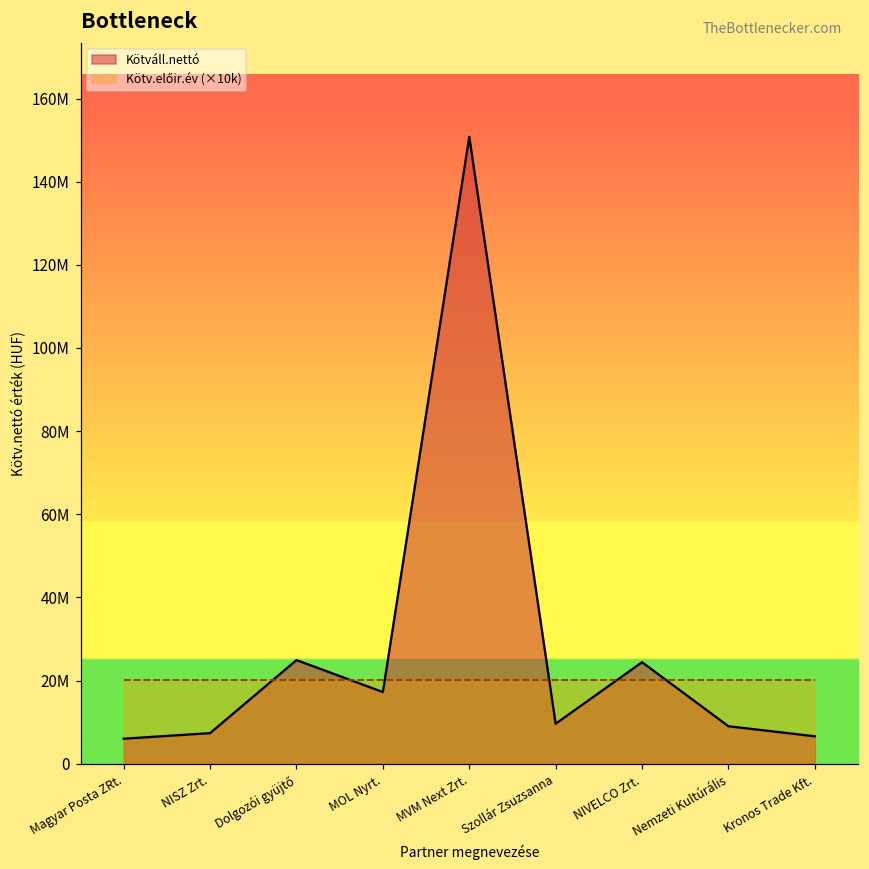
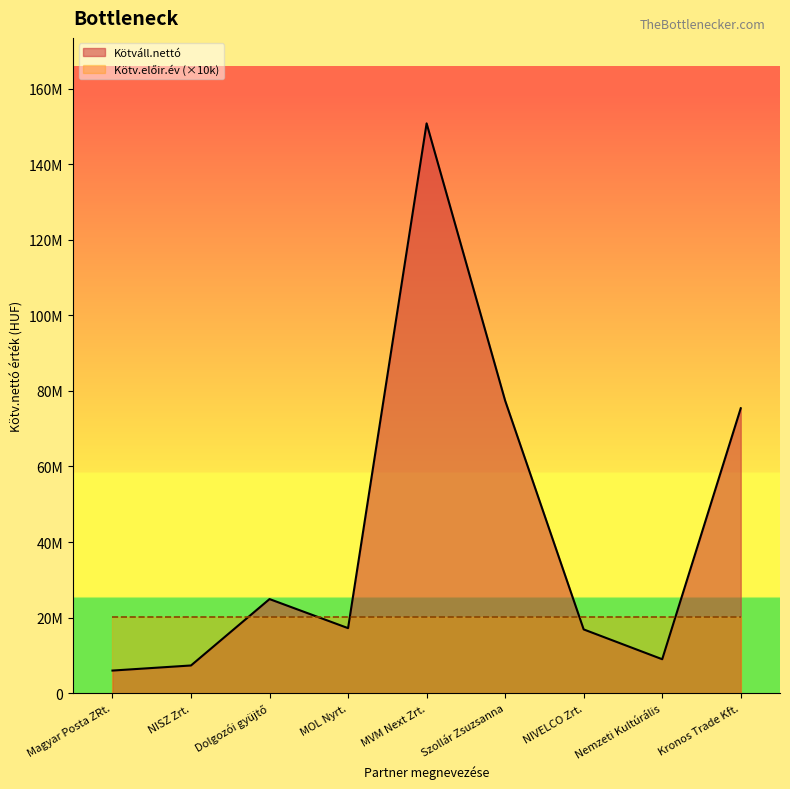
  {
    "Kötváll.nettó": {
      "Magyar Posta ZRt.": 6000000,
      "NISZ Zrt.": 7000000,
      "Dolgozói gyüjtő": 25000000,
      "MOL Nyrt.": 17000000,
      "MVM Next Zrt.": 151000000,
-     "Szollár Zsuzsanna": 10000000,
-     "NIVELCO Zrt.": 24000000,
+     "Szollár Zsuzsanna": 77000000,
+     "NIVELCO Zrt.": 17000000,
      "Nemzeti Kultúrális": 9000000,
-     "Kronos Trade Kft.": 7000000
+     "Kronos Trade Kft.": 75000000
    },
    "Kötv.előir.év (×10k)": {
      "Magyar Posta ZRt.": 20000000,
      "NISZ Zrt.": 20000000,
      "Dolgozói gyüjtő": 20000000,
      "MOL Nyrt.": 20000000,
      "MVM Next Zrt.": 20000000,
      "Szollár Zsuzsanna": 20000000,
      "NIVELCO Zrt.": 20000000,
      "Nemzeti Kultúrális": 20000000,
      "Kronos Trade Kft.": 20000000
    }
  }
